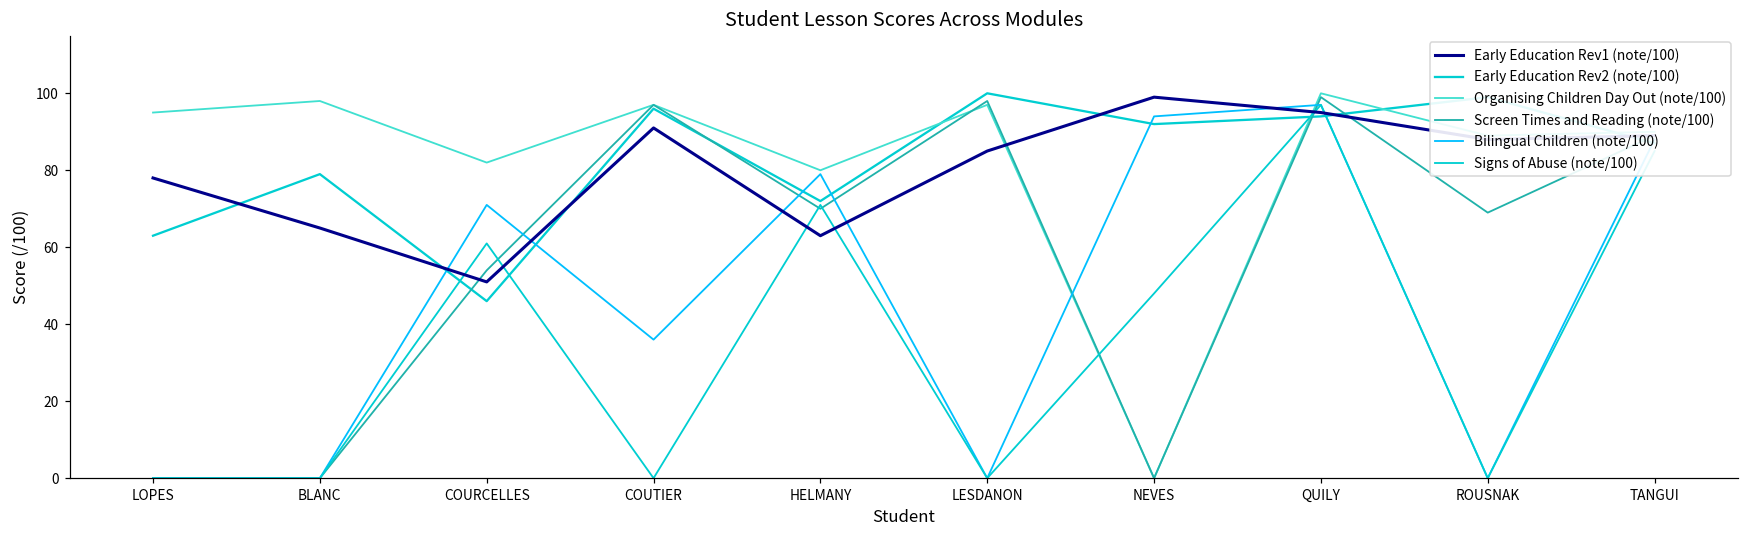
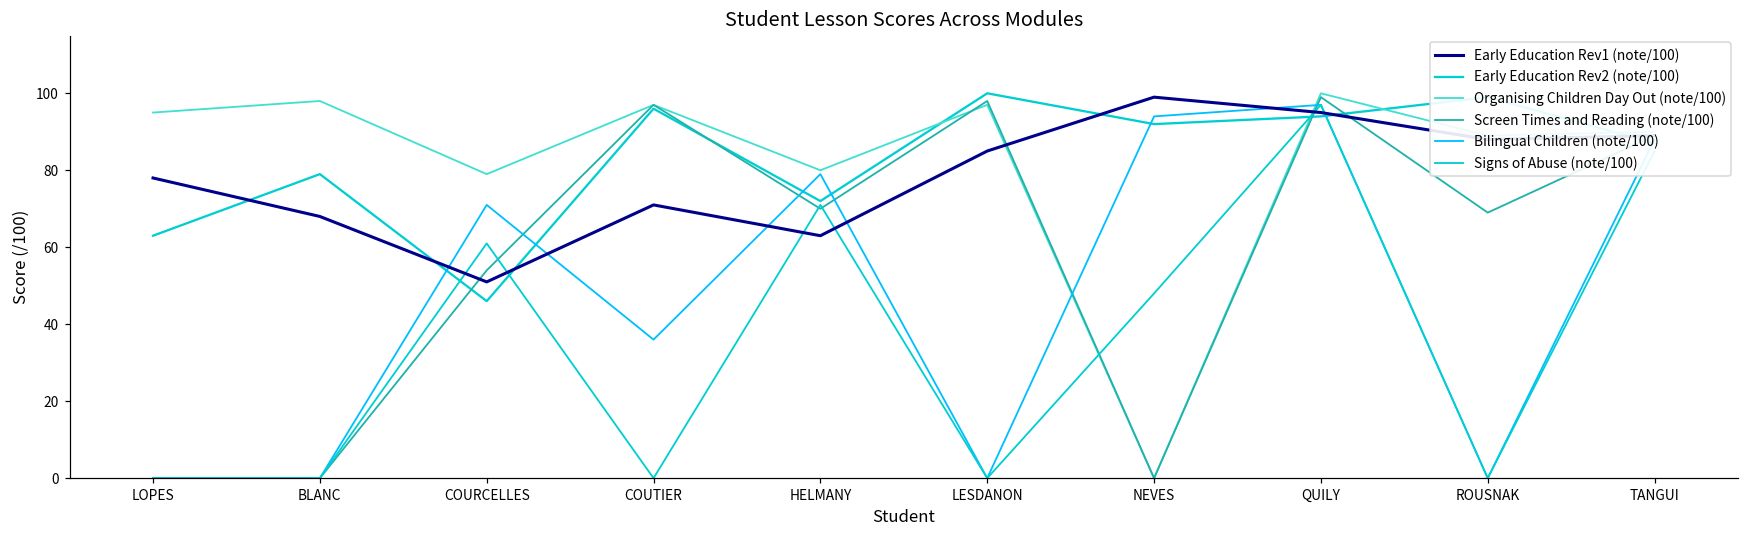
  {
    "Early Education Rev1 (note/100)": {
      "LOPES": 78,
-     "BLANC": 65,
+     "BLANC": 68,
      "COURCELLES": 51,
-     "COUTIER": 91,
+     "COUTIER": 71,
      "HELMANY": 63,
      "LESDANON": 85,
      "NEVES": 99,
      "QUILY": 95
    },
    "Organising Children Day Out (note/100)": {
      "LOPES": 95,
      "BLANC": 98,
-     "COURCELLES": 82,
+     "COURCELLES": 79,
      "HELMANY": 80,
      "LESDANON": 97,
      "QUILY": 100
    }
  }
